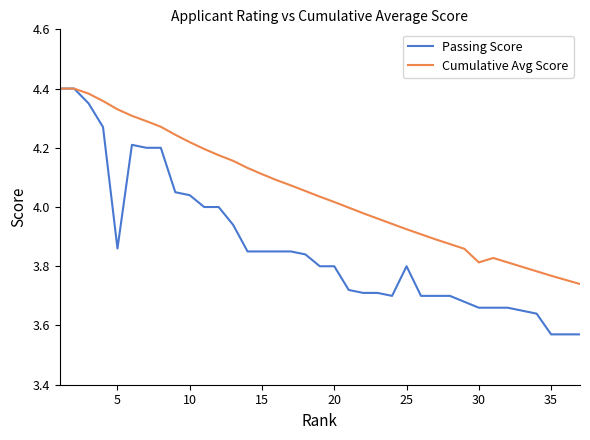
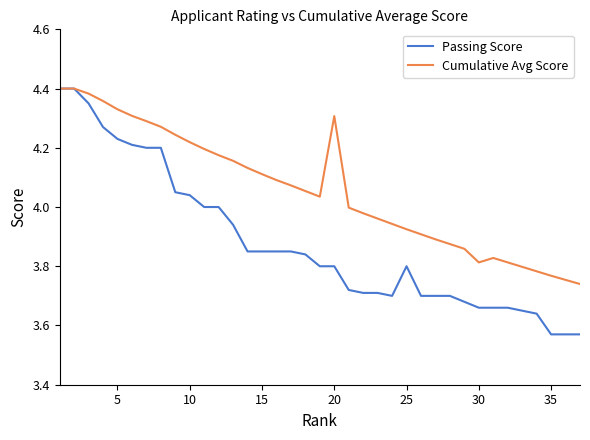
  {
    "Passing Score": {
-     "5": 3.86,
+     "5": 4.23,
      "10": 4.04,
      "15": 3.85,
      "20": 3.80,
      "25": 3.80,
      "30": 3.66,
      "35": 3.57
    },
    "Cumulative Avg Score": {
      "5": 4.33,
      "10": 4.22,
      "15": 4.11,
-     "20": 4.02,
+     "20": 4.31,
      "25": 3.93,
      "30": 3.81,
      "35": 3.77
    }
  }
